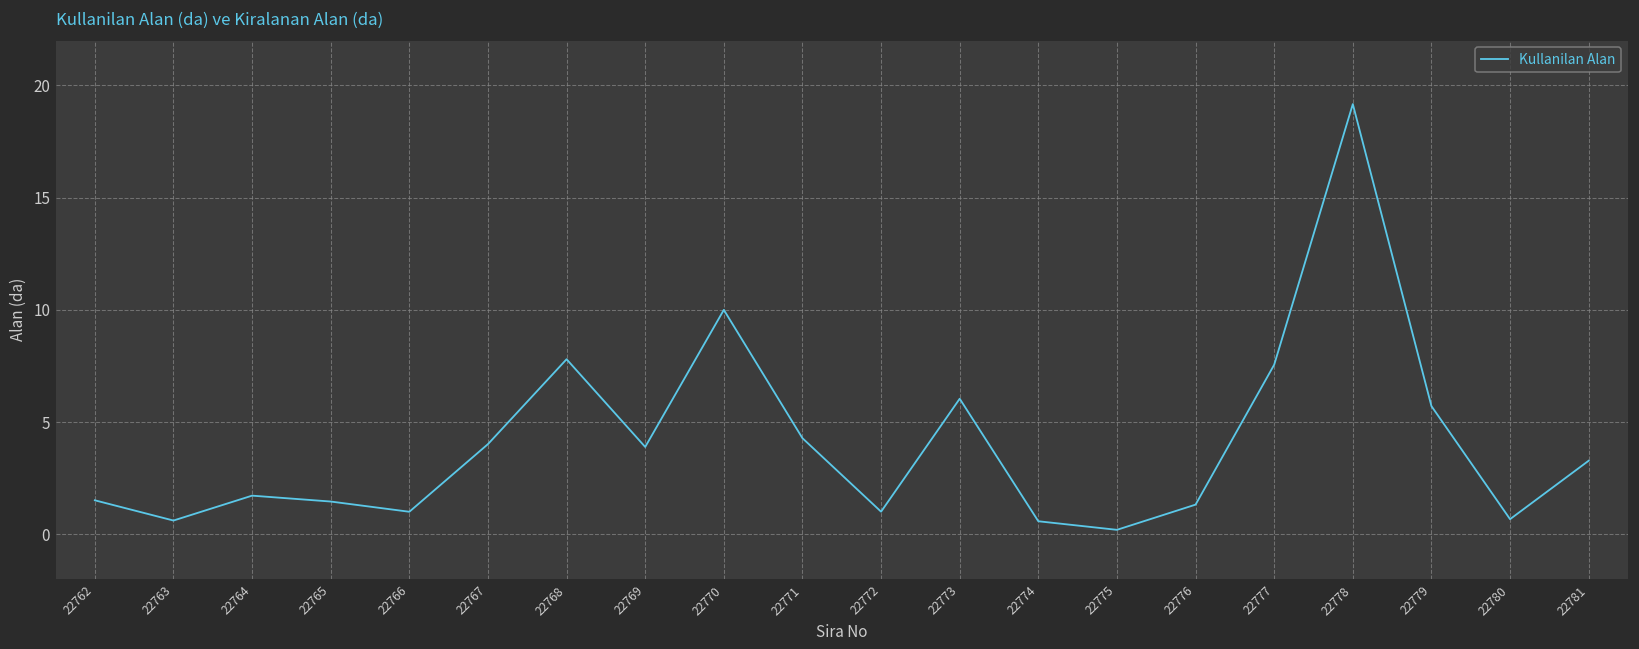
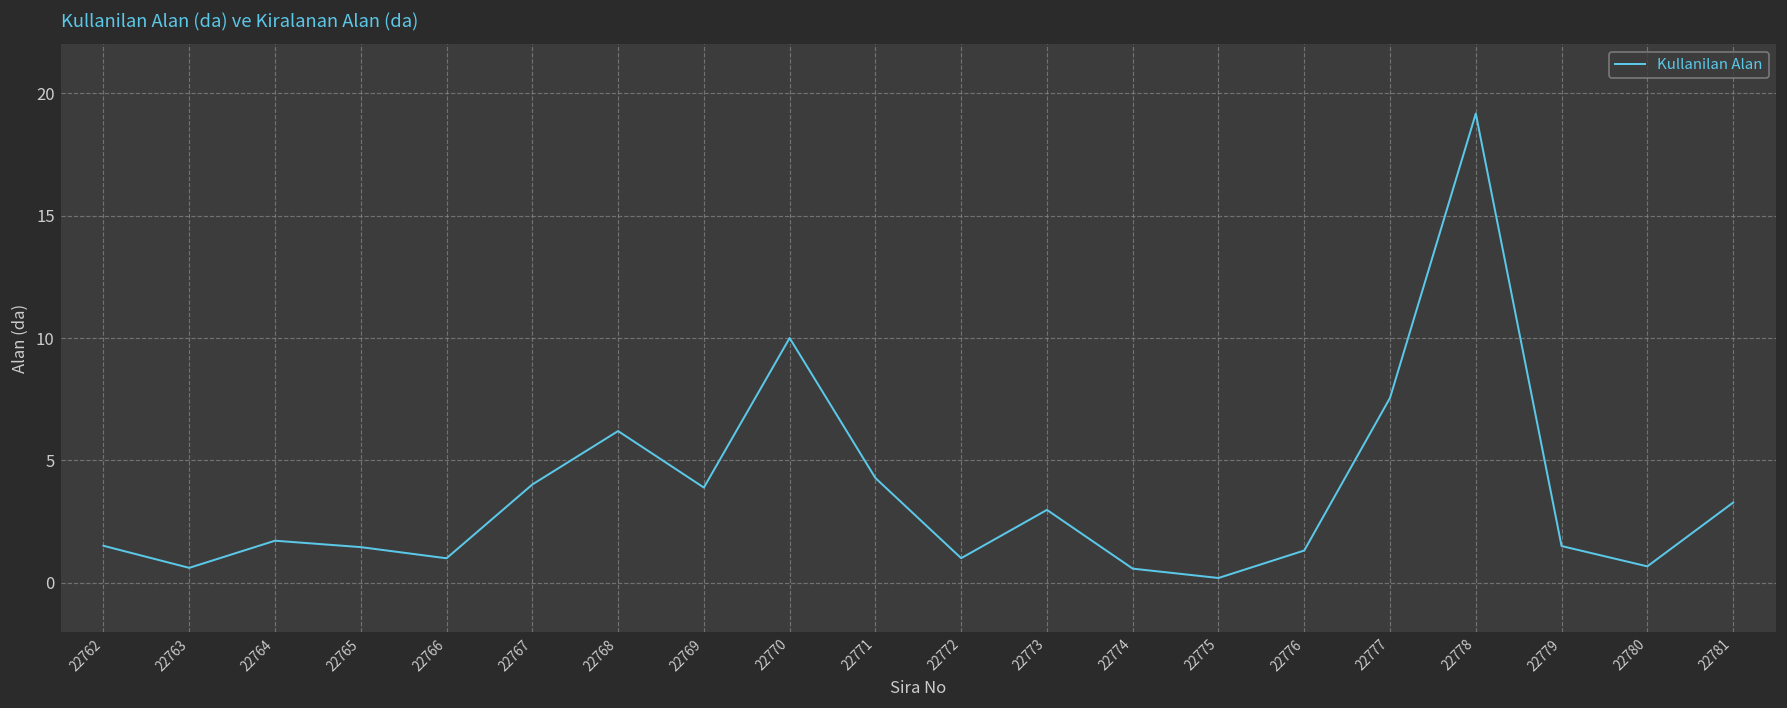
  {
    "22762": 1.5,
    "22763": 0.6,
    "22764": 1.7,
    "22765": 1.5,
    "22766": 1.0,
    "22767": 4.0,
-   "22768": 7.8,
+   "22768": 6.2,
    "22769": 3.9,
    "22770": 10.0,
    "22771": 4.3,
    "22772": 1.0,
-   "22773": 6.0,
+   "22773": 3.0,
    "22774": 0.6,
    "22775": 0.2,
    "22776": 1.3,
    "22777": 7.6,
    "22778": 19.2,
-   "22779": 5.7,
+   "22779": 1.5,
    "22780": 0.7,
    "22781": 3.3
  }
